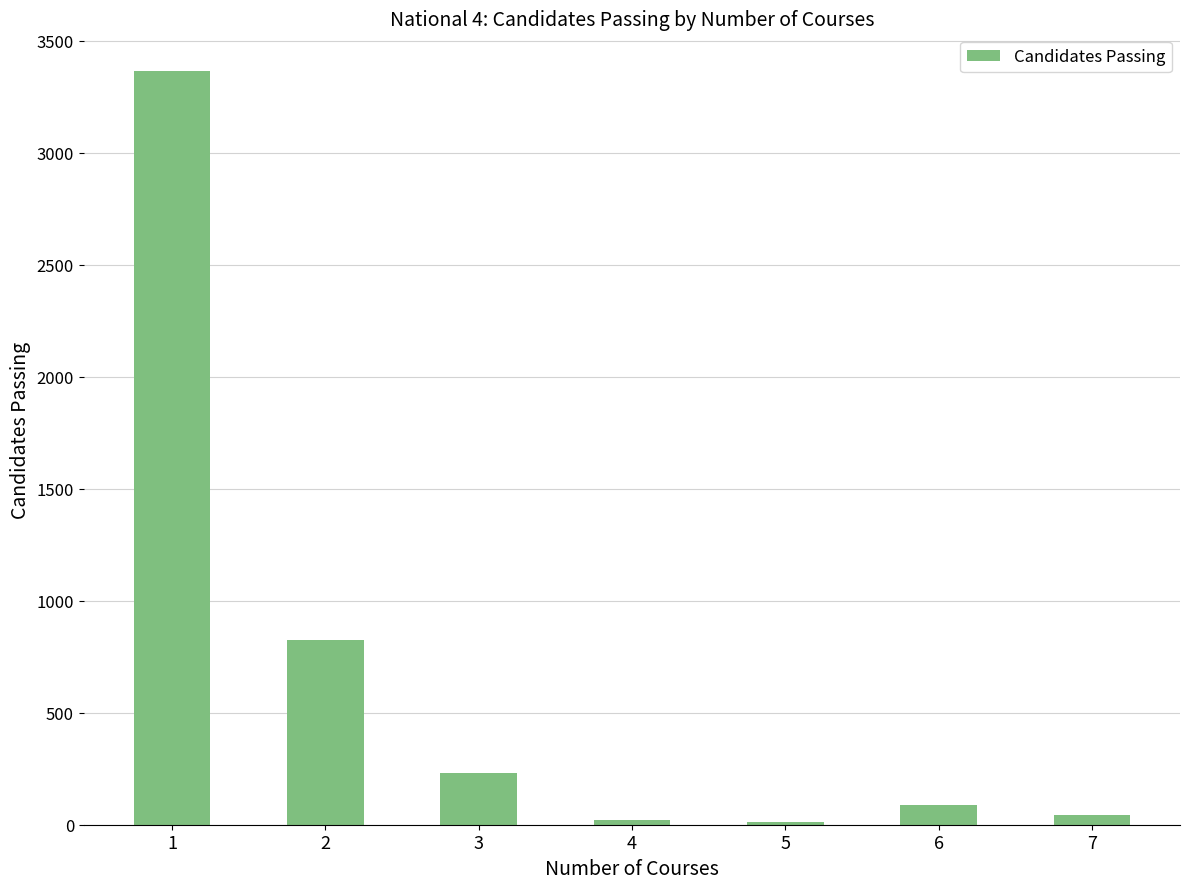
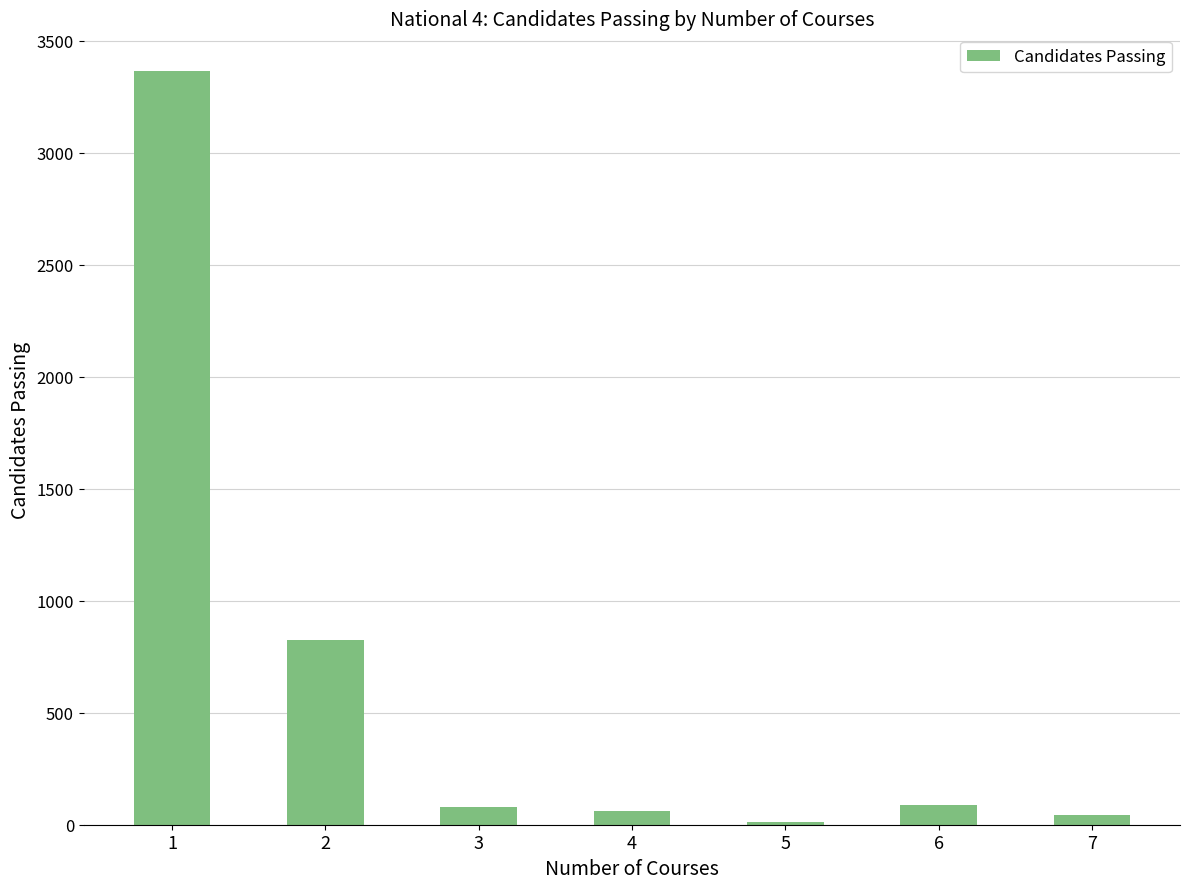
  {
    "1": 3370,
    "2": 830,
-   "3": 230,
-   "4": 20,
+   "3": 80,
+   "4": 60,
    "6": 90,
    "7": 40
  }
